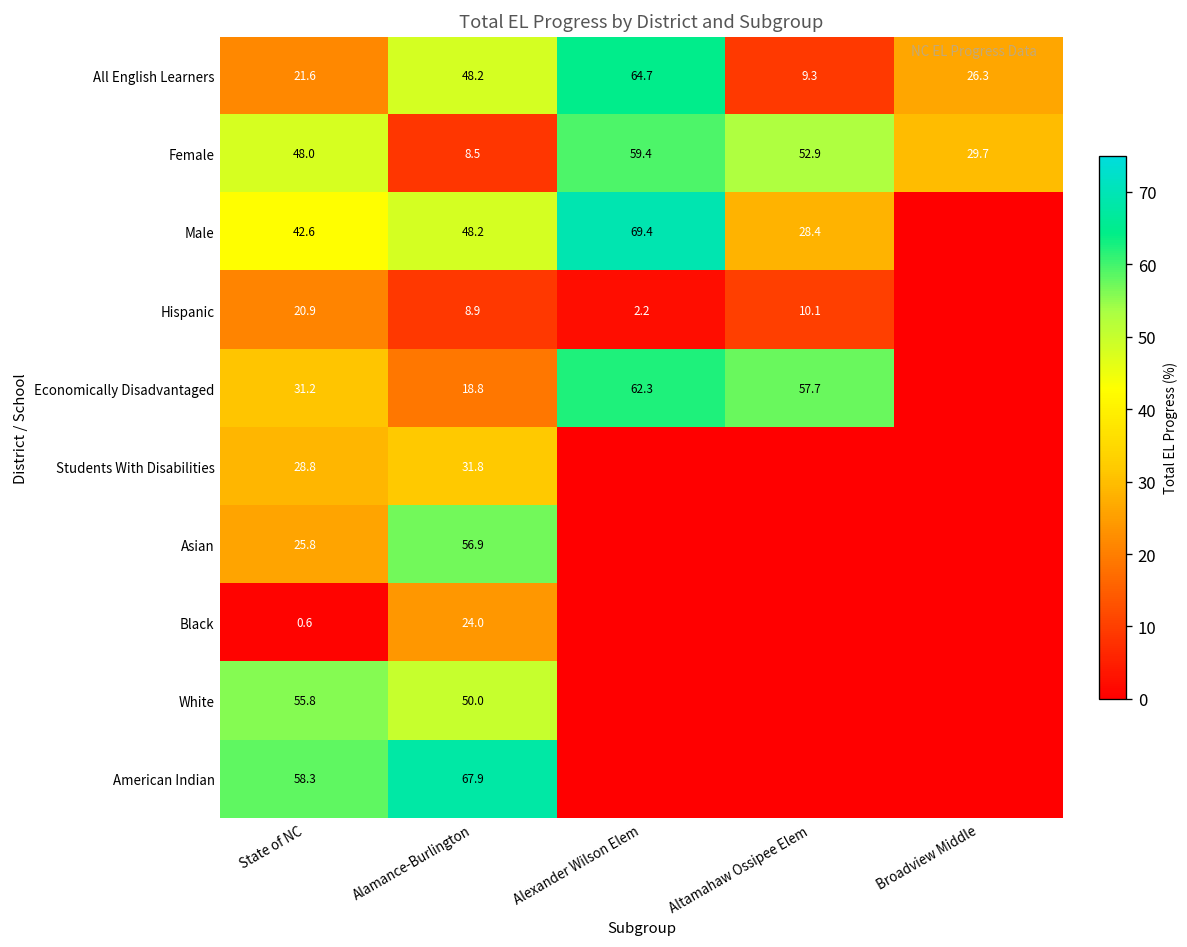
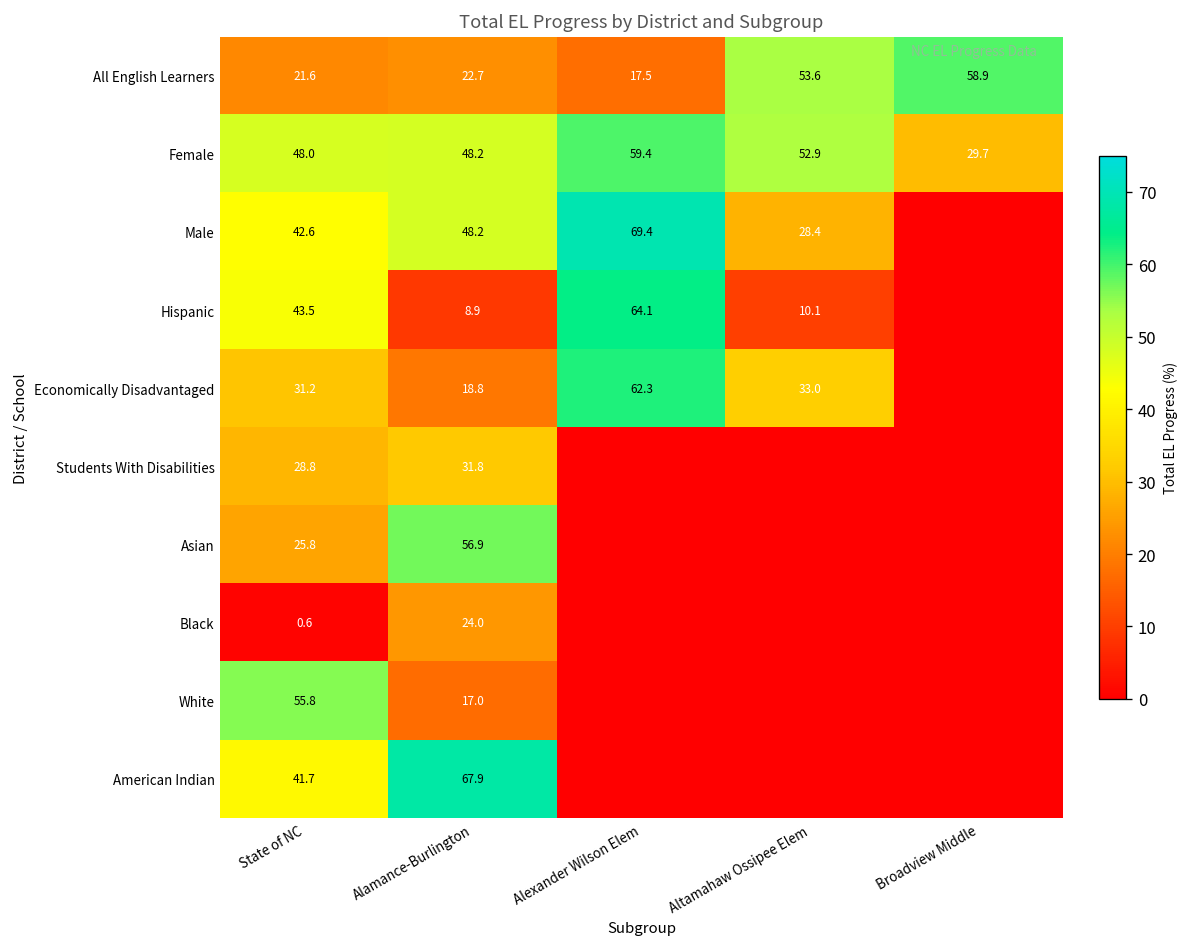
  {
    "All English Learners": {
      "State of NC": 21.6,
-     "Alamance-Burlington": 48.2,
-     "Alexander Wilson Elem": 64.7,
-     "Altamahaw Ossipee Elem": 9.3,
-     "Broadview Middle": 26.3
+     "Alamance-Burlington": 22.7,
+     "Alexander Wilson Elem": 17.5,
+     "Altamahaw Ossipee Elem": 53.6,
+     "Broadview Middle": 58.9
    },
    "Female": {
      "State of NC": 48.0,
-     "Alamance-Burlington": 8.5,
+     "Alamance-Burlington": 48.2,
      "Alexander Wilson Elem": 59.4,
      "Altamahaw Ossipee Elem": 52.9,
      "Broadview Middle": 29.7
    },
    "Male": {
      "State of NC": 42.6,
      "Alamance-Burlington": 48.2,
      "Alexander Wilson Elem": 69.4,
      "Altamahaw Ossipee Elem": 28.4
    },
    "Hispanic": {
-     "State of NC": 20.9,
+     "State of NC": 43.5,
      "Alamance-Burlington": 8.9,
-     "Alexander Wilson Elem": 2.2,
+     "Alexander Wilson Elem": 64.1,
      "Altamahaw Ossipee Elem": 10.1
    },
    "Economically Disadvantaged": {
      "State of NC": 31.2,
      "Alamance-Burlington": 18.8,
      "Alexander Wilson Elem": 62.3,
-     "Altamahaw Ossipee Elem": 57.7
+     "Altamahaw Ossipee Elem": 33.0
    },
    "Students With Disabilities": {
      "State of NC": 28.8,
      "Alamance-Burlington": 31.8
    },
    "Asian": {
      "State of NC": 25.8,
      "Alamance-Burlington": 56.9
    },
    "Black": {
      "State of NC": 0.6,
      "Alamance-Burlington": 24.0
    },
    "White": {
      "State of NC": 55.8,
-     "Alamance-Burlington": 50.0
+     "Alamance-Burlington": 17.0
    },
    "American Indian": {
-     "State of NC": 58.3,
+     "State of NC": 41.7,
      "Alamance-Burlington": 67.9
    }
  }
